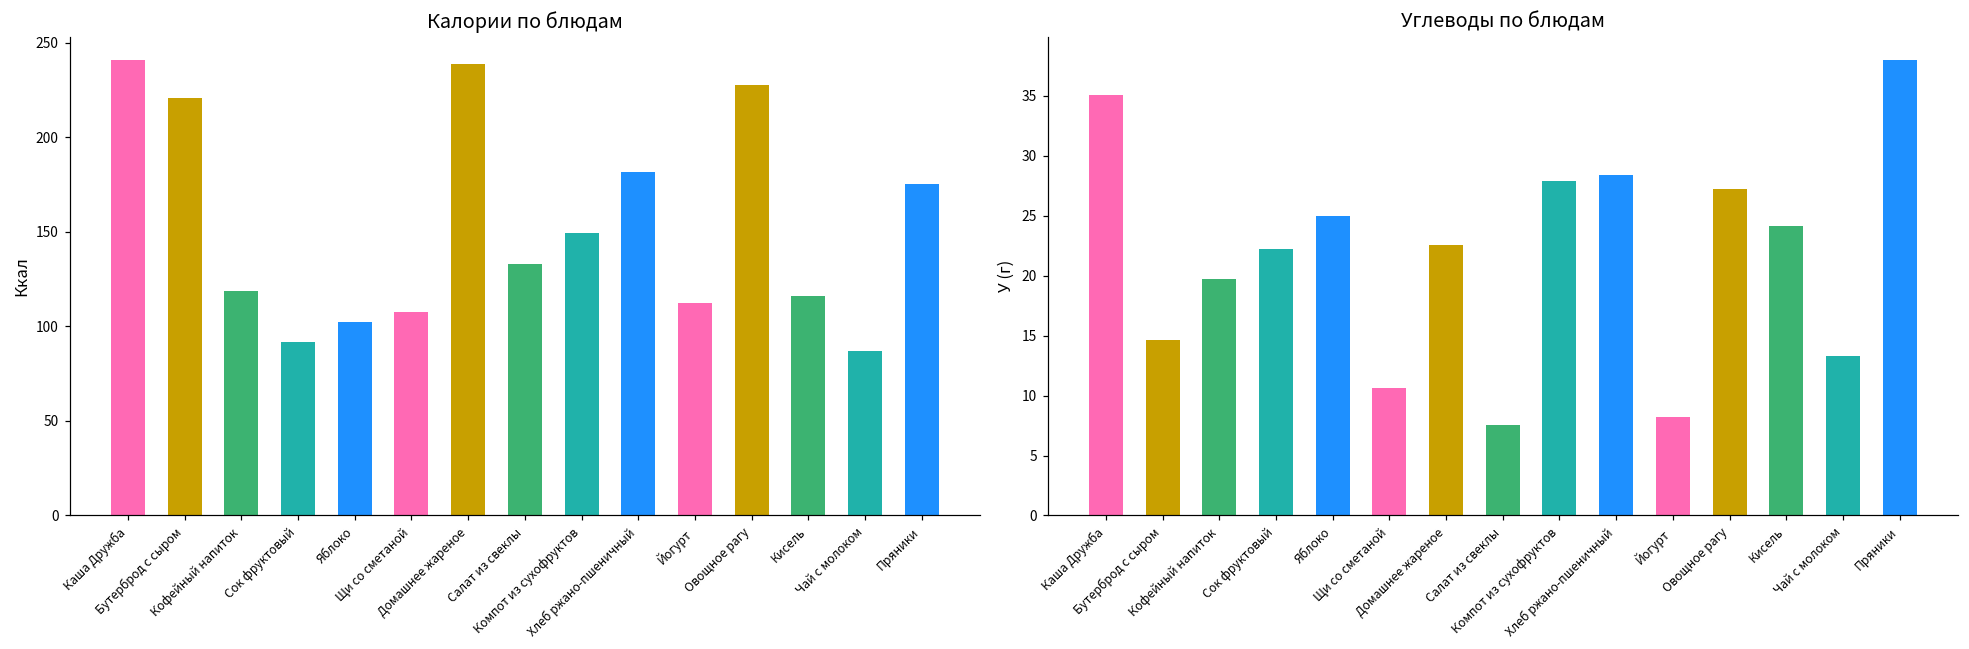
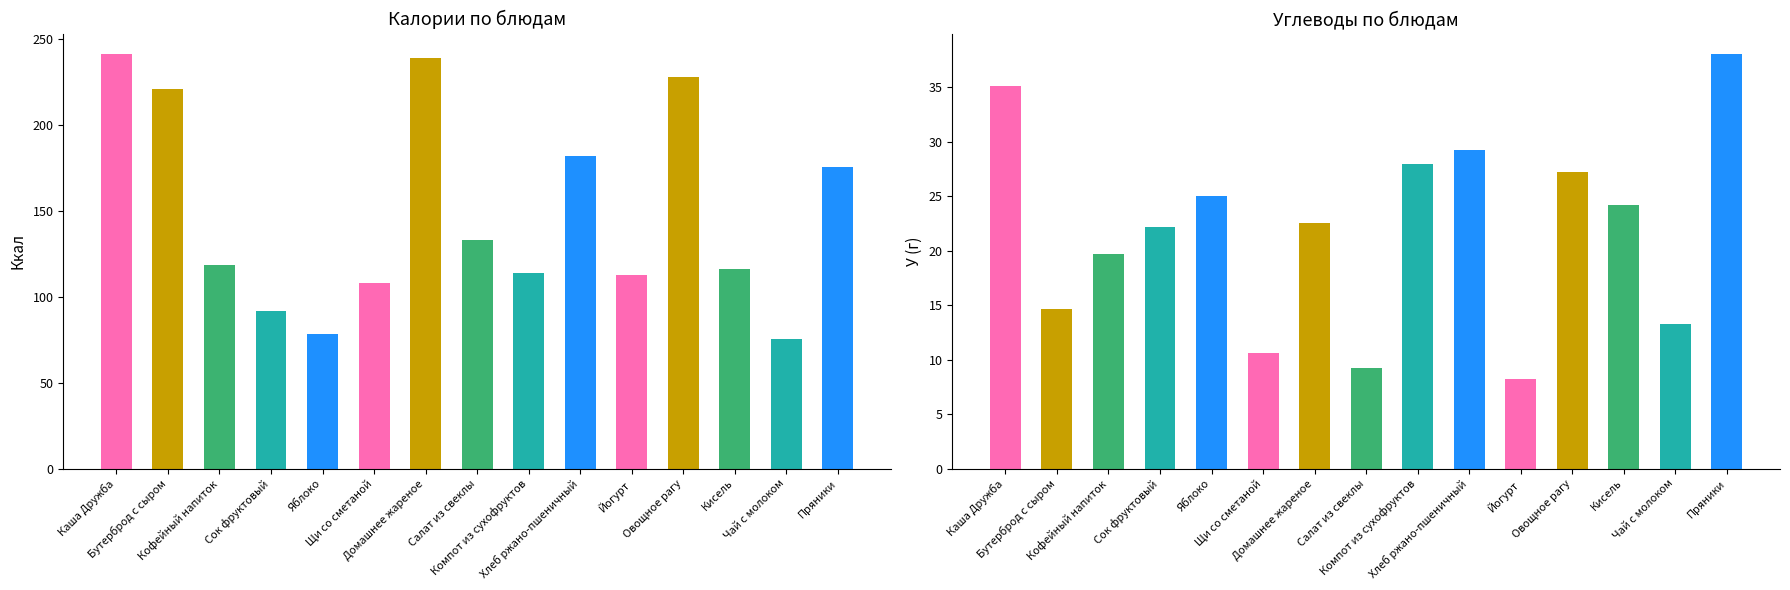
  {
    "Калории по блюдам": {
      "Каша Дружба": 241,
      "Бутерброд с сыром": 221,
      "Кофейный напиток": 119,
      "Сок фруктовый": 92,
-     "Яблоко": 102,
+     "Яблоко": 78,
      "Щи со сметаной": 108,
      "Домашнее жареное": 239,
      "Салат из свеклы": 133,
-     "Компот из сухофруктов": 150,
+     "Компот из сухофруктов": 114,
      "Хлеб ржано-пшеничный": 182,
      "Йогурт": 113,
      "Овощное рагу": 228,
      "Кисель": 116,
-     "Чай с молоком": 87,
+     "Чай с молоком": 75,
      "Пряники": 176
    },
    "Углеводы по блюдам": {
      "Каша Дружба": 35.1,
      "Бутерброд с сыром": 14.6,
      "Кофейный напиток": 19.7,
      "Сок фруктовый": 22.2,
      "Яблоко": 25.0,
      "Щи со сметаной": 10.6,
      "Домашнее жареное": 22.6,
-     "Салат из свеклы": 7.5,
+     "Салат из свеклы": 9.2,
      "Компот из сухофруктов": 27.9,
-     "Хлеб ржано-пшеничный": 28.4,
+     "Хлеб ржано-пшеничный": 29.2,
      "Йогурт": 8.2,
      "Овощное рагу": 27.2,
      "Кисель": 24.1,
      "Чай с молоком": 13.3,
      "Пряники": 38.0
    }
  }
